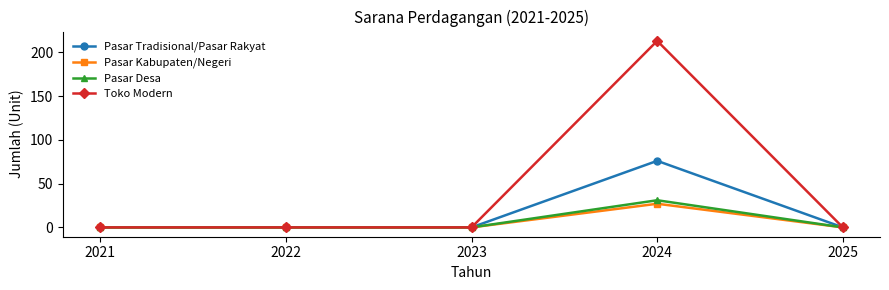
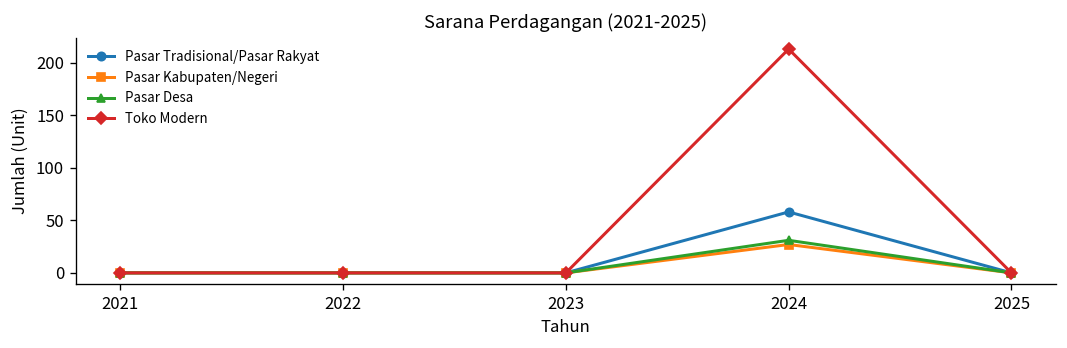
  {
    "Pasar Tradisional/Pasar Rakyat": {
-     "2024": 80
+     "2024": 60
    },
    "Pasar Kabupaten/Negeri": {
      "2024": 30
    },
    "Pasar Desa": {
      "2024": 30
    },
    "Toko Modern": {
      "2024": 210
    }
  }
